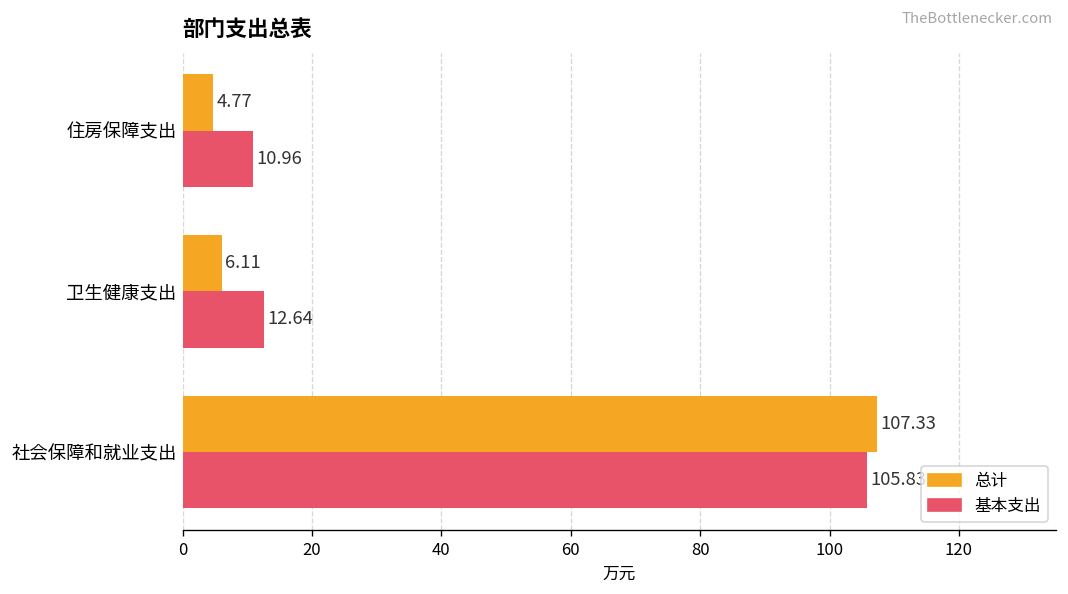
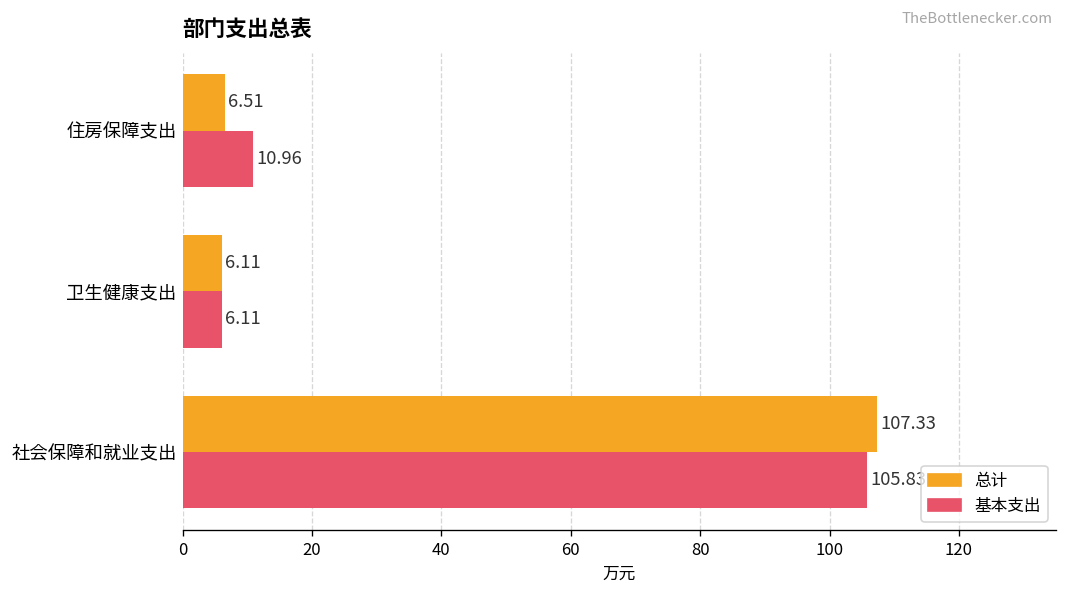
  {
    "总计": {
-     "住房保障支出": 4.77,
+     "住房保障支出": 6.51,
      "卫生健康支出": 6.11,
      "社会保障和就业支出": 107.33
    },
    "基本支出": {
      "住房保障支出": 10.96,
-     "卫生健康支出": 12.64
+     "卫生健康支出": 6.11
    }
  }
